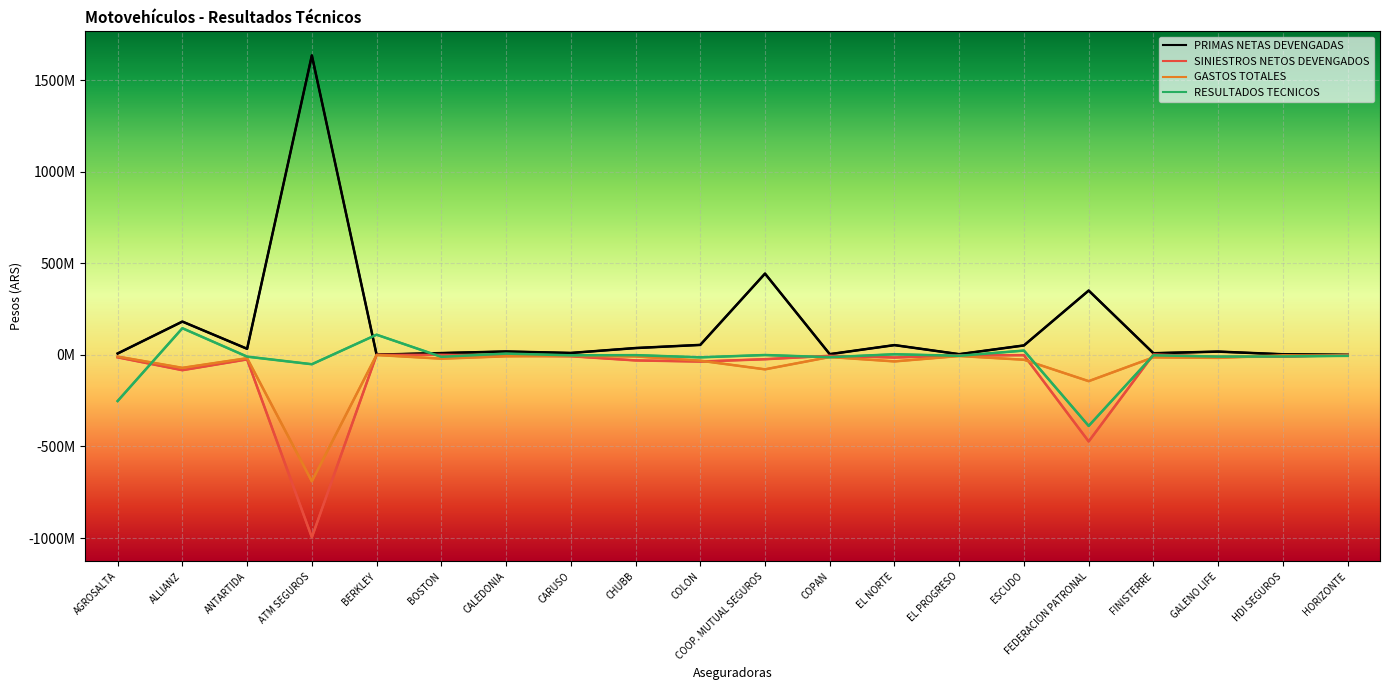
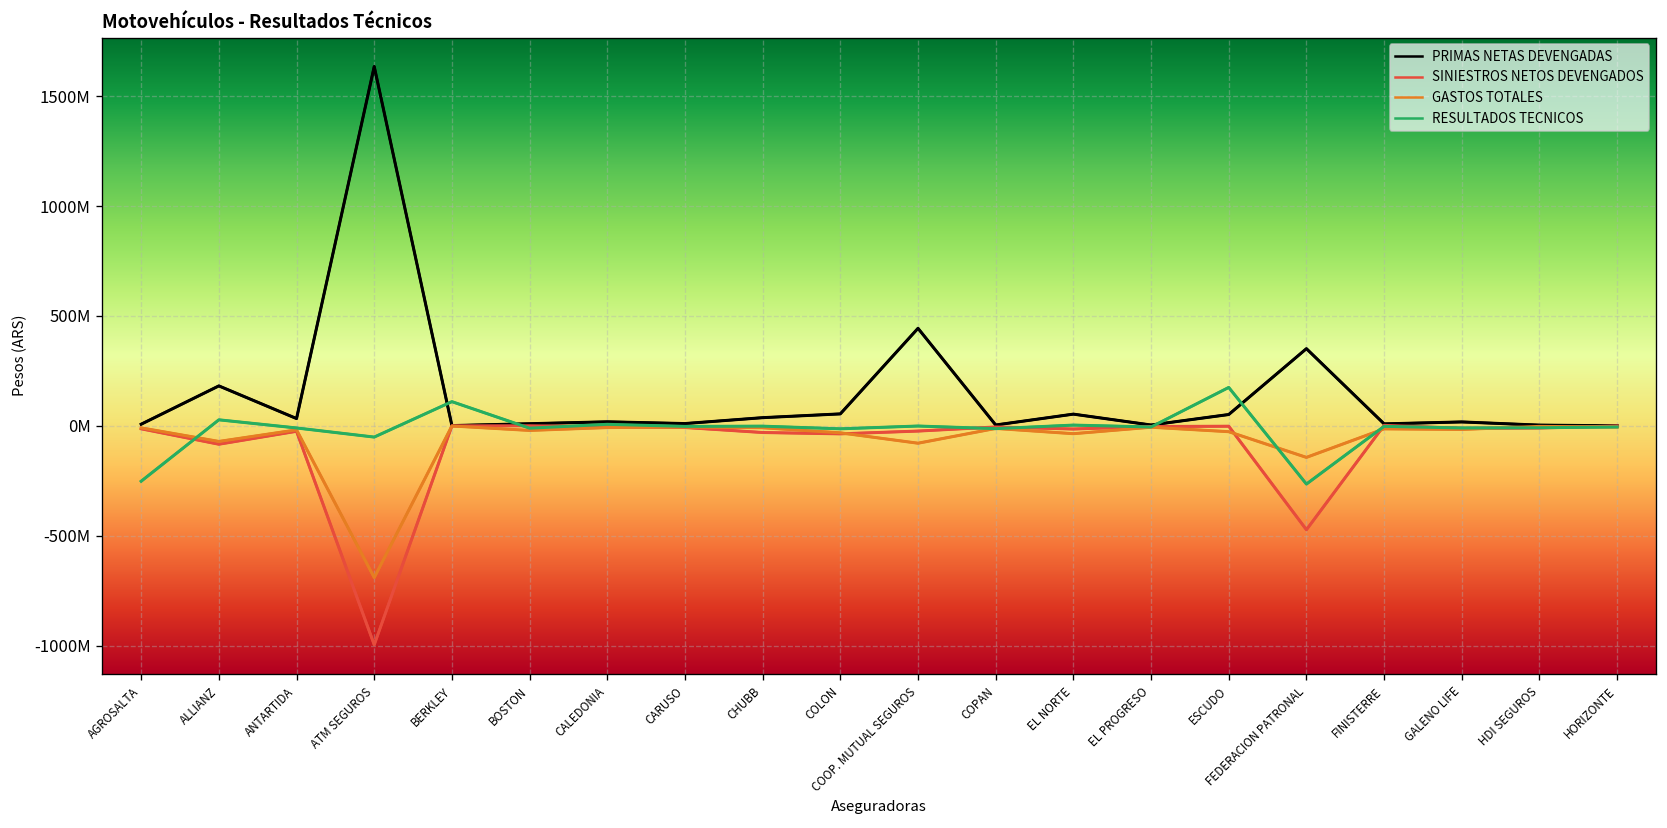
  {
    "PRIMAS NETAS DEVENGADAS": {
      "AGROSALTA": 10000000,
      "ALLIANZ": 180000000,
      "ANTARTIDA": 30000000,
      "ATM SEGUROS": 1630000000,
      "CHUBB": 40000000,
      "COLON": 50000000,
      "COOP. MUTUAL SEGUROS": 440000000,
      "EL NORTE": 50000000,
      "ESCUDO": 50000000,
      "FEDERACION PATRONAL": 350000000,
      "GALENO LIFE": 20000000
    },
    "RESULTADOS TECNICOS": {
      "AGROSALTA": -250000000,
-     "ALLIANZ": 150000000,
+     "ALLIANZ": 30000000,
      "ATM SEGUROS": -50000000,
      "BERKLEY": 110000000,
      "COLON": -10000000,
      "COOP. MUTUAL SEGUROS": 0,
      "EL NORTE": 0,
-     "ESCUDO": 20000000,
-     "FEDERACION PATRONAL": -390000000
+     "ESCUDO": 170000000,
+     "FEDERACION PATRONAL": -260000000
    }
  }
